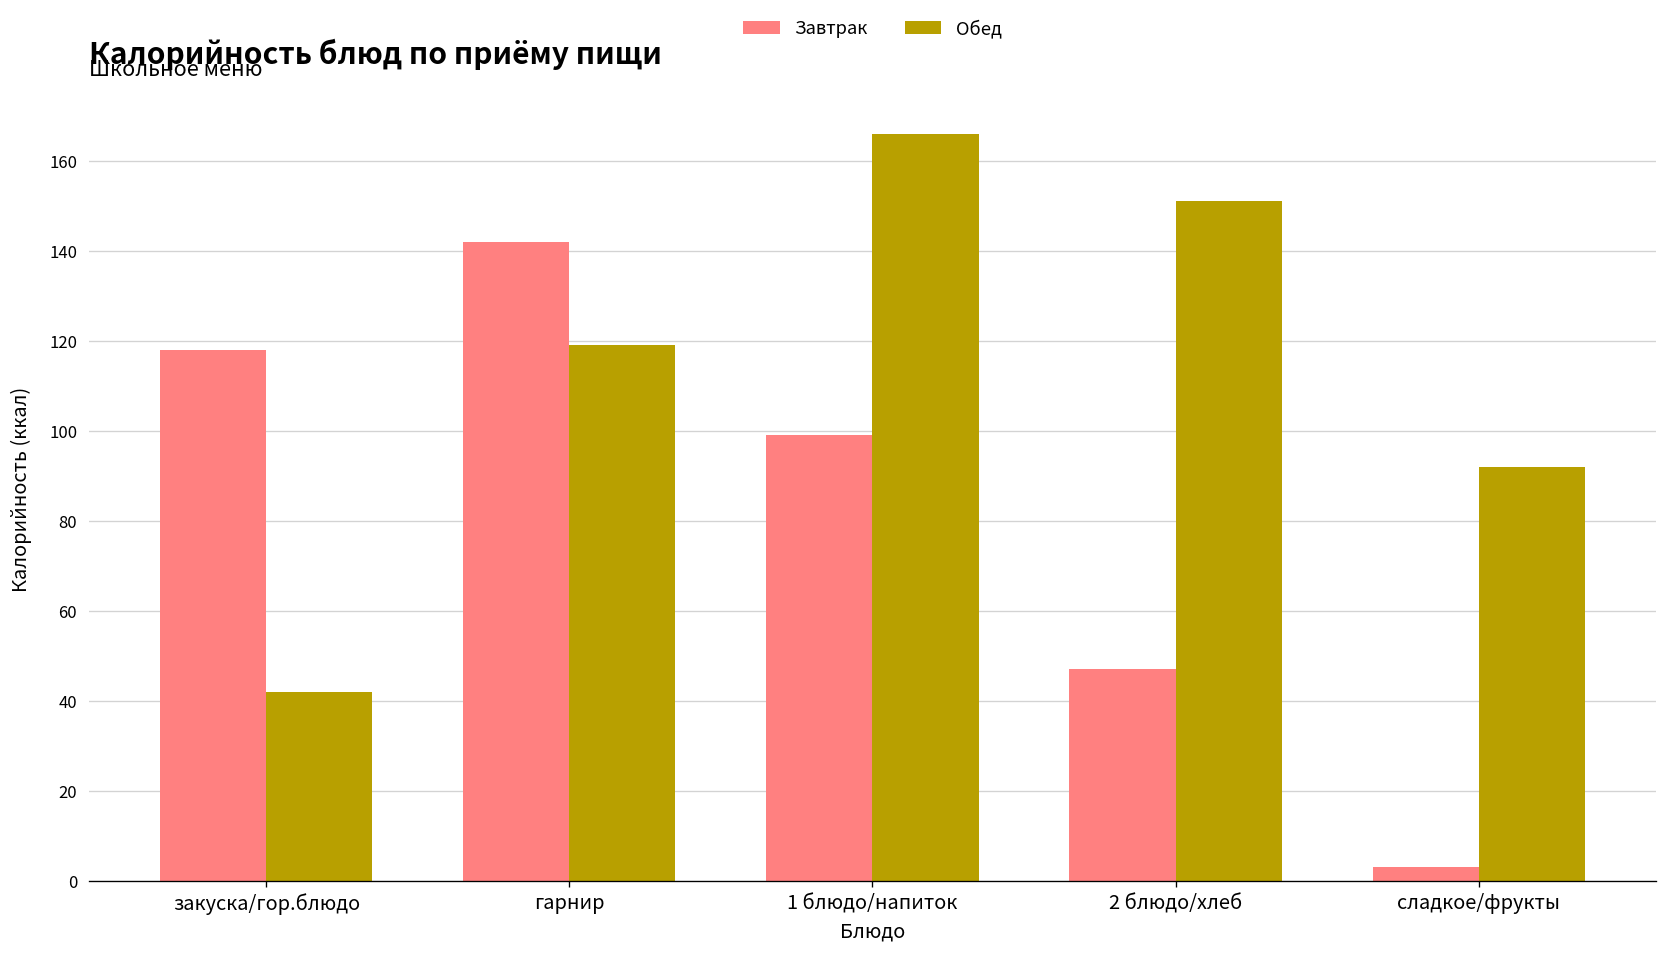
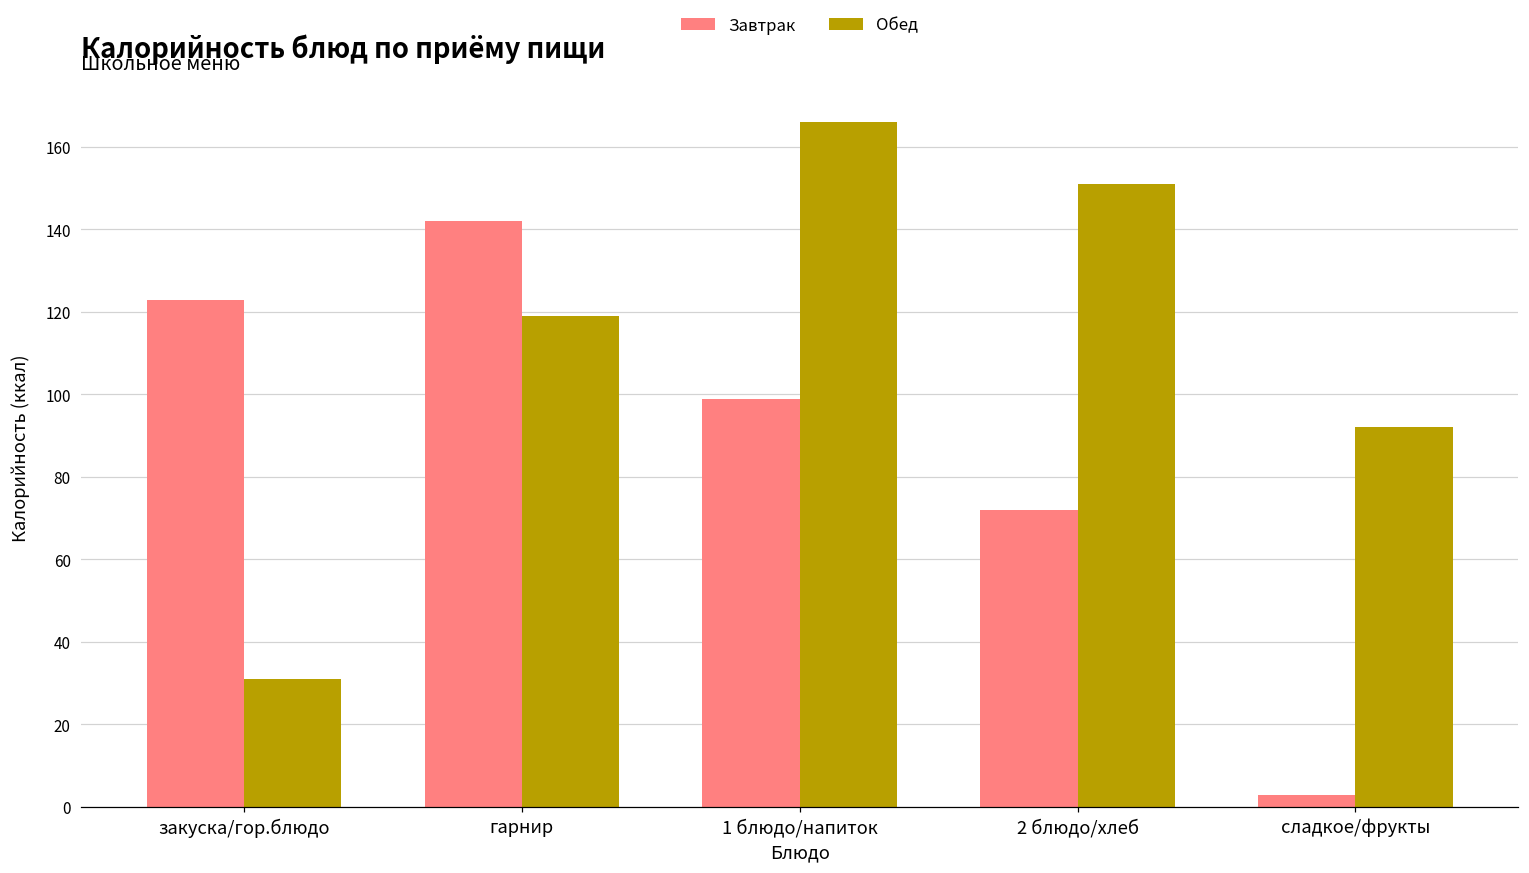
  {
    "Завтрак": {
-     "закуска/гор.блюдо": 118,
+     "закуска/гор.блюдо": 123,
      "гарнир": 142,
      "1 блюдо/напиток": 99,
-     "2 блюдо/хлеб": 47,
+     "2 блюдо/хлеб": 72,
      "сладкое/фрукты": 3
    },
    "Обед": {
-     "закуска/гор.блюдо": 42,
+     "закуска/гор.блюдо": 31,
      "гарнир": 119,
      "1 блюдо/напиток": 166,
      "2 блюдо/хлеб": 151,
      "сладкое/фрукты": 92
    }
  }
